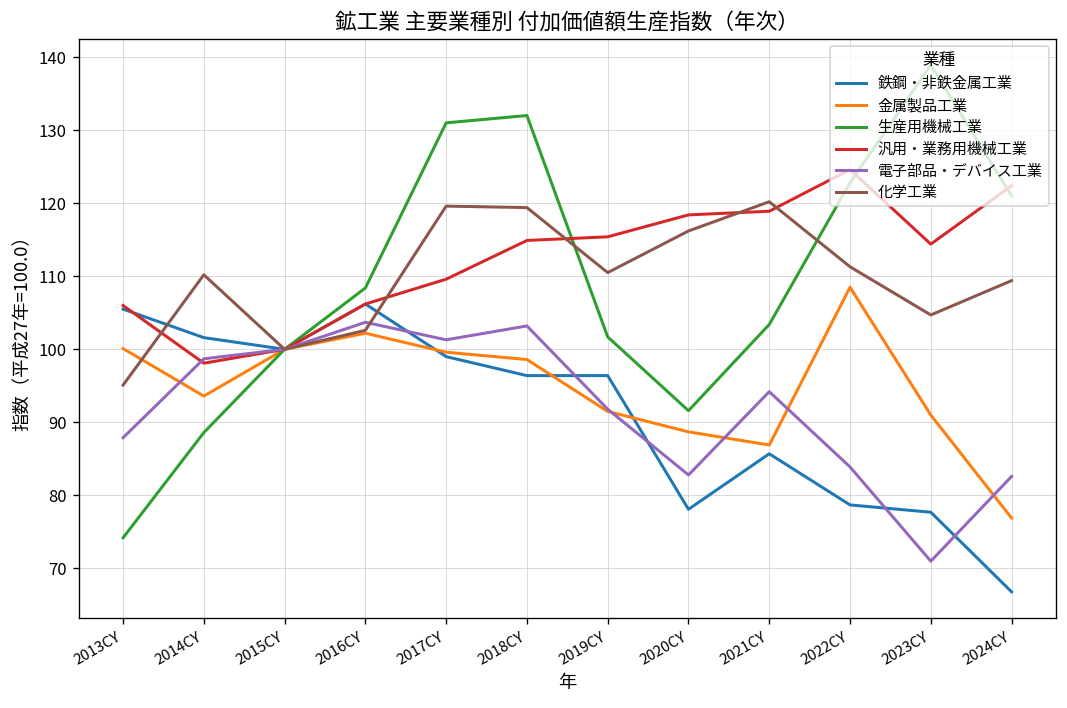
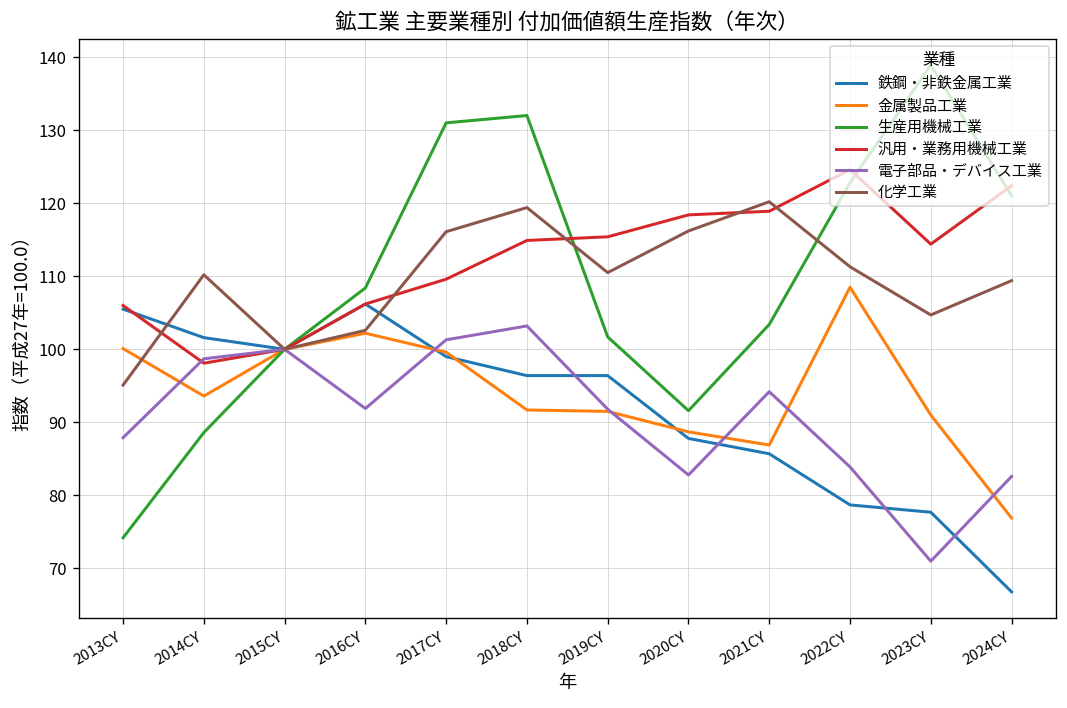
  {
    "鉄鋼・非鉄金属工業": {
      "2013CY": 106,
      "2014CY": 102,
      "2017CY": 99,
      "2018CY": 96,
      "2019CY": 96,
-     "2020CY": 78,
+     "2020CY": 88,
      "2021CY": 86,
      "2022CY": 79,
      "2023CY": 78,
      "2024CY": 67
    },
    "金属製品工業": {
      "2013CY": 100,
      "2014CY": 94,
      "2017CY": 100,
-     "2018CY": 99,
+     "2018CY": 92,
      "2020CY": 89,
      "2021CY": 87,
      "2022CY": 109,
      "2023CY": 91,
      "2024CY": 77
    },
    "生産用機械工業": {
      "2013CY": 74,
      "2014CY": 89,
      "2016CY": 108,
      "2017CY": 131,
      "2018CY": 132,
      "2019CY": 102,
      "2020CY": 92,
      "2021CY": 103
    },
    "汎用・業務用機械工業": {
      "2013CY": 106,
      "2014CY": 98,
      "2017CY": 110,
      "2018CY": 115,
      "2019CY": 115,
      "2020CY": 118,
      "2021CY": 119,
      "2023CY": 114
    },
    "電子部品・デバイス工業": {
      "2013CY": 88,
      "2014CY": 99,
-     "2016CY": 104,
+     "2016CY": 92,
      "2017CY": 101,
      "2018CY": 103,
      "2020CY": 83,
      "2021CY": 94,
      "2022CY": 84,
      "2023CY": 71,
      "2024CY": 83
    },
    "化学工業": {
      "2013CY": 95,
      "2014CY": 110,
-     "2017CY": 120,
+     "2017CY": 116,
      "2018CY": 119,
      "2019CY": 111,
      "2020CY": 116,
      "2021CY": 120,
      "2022CY": 111,
      "2023CY": 105,
      "2024CY": 109
    }
  }
